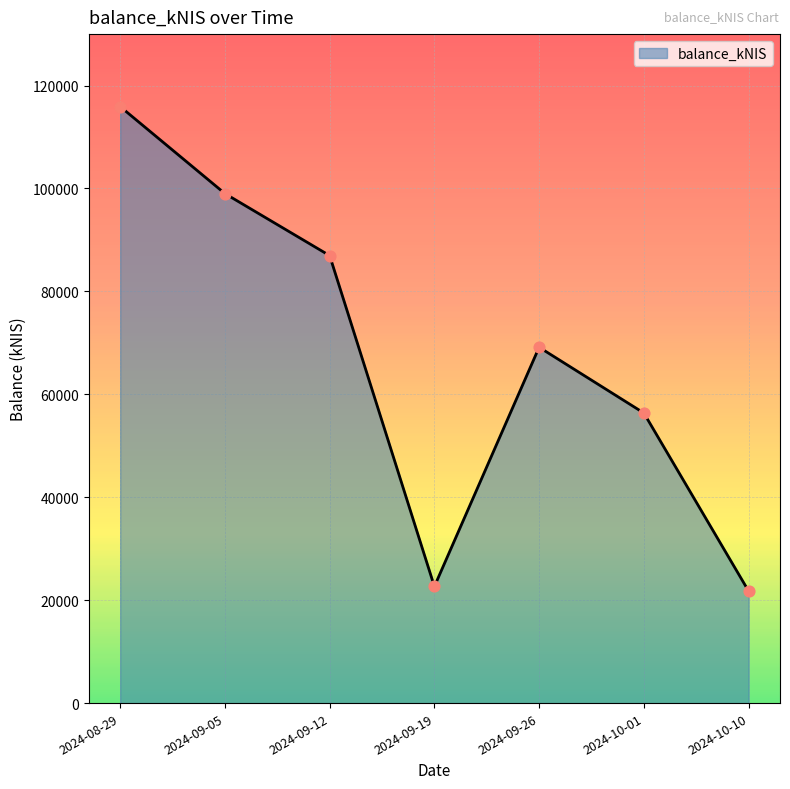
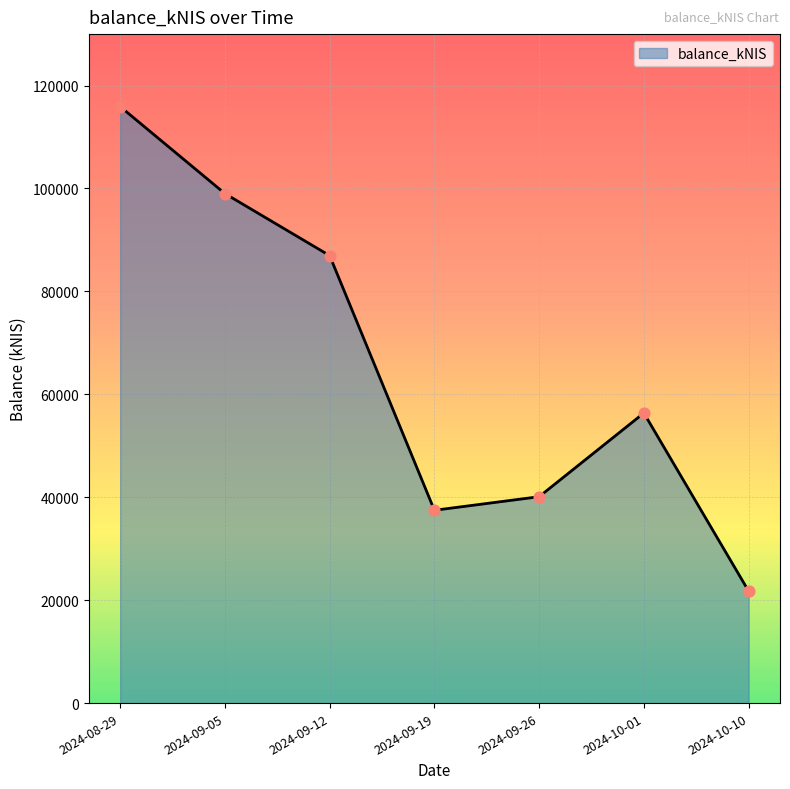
  {
    "2024-08-29": 116000,
    "2024-09-05": 99000,
    "2024-09-12": 87000,
-   "2024-09-19": 23000,
-   "2024-09-26": 69000,
+   "2024-09-19": 37000,
+   "2024-09-26": 40000,
    "2024-10-01": 56000,
    "2024-10-10": 22000
  }
